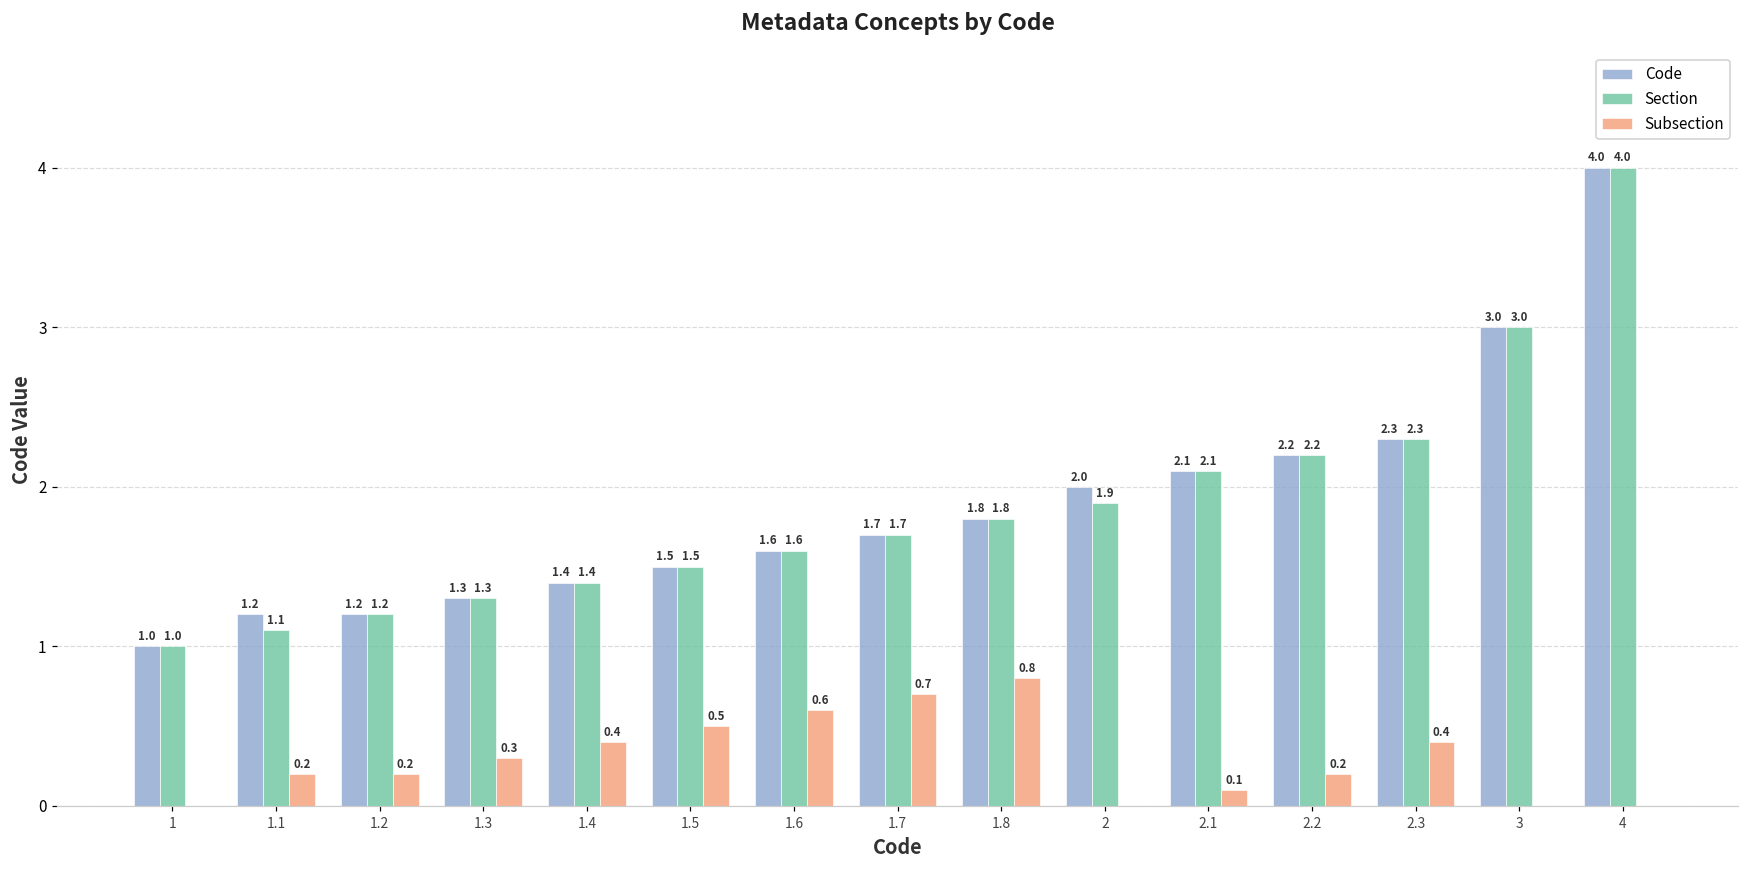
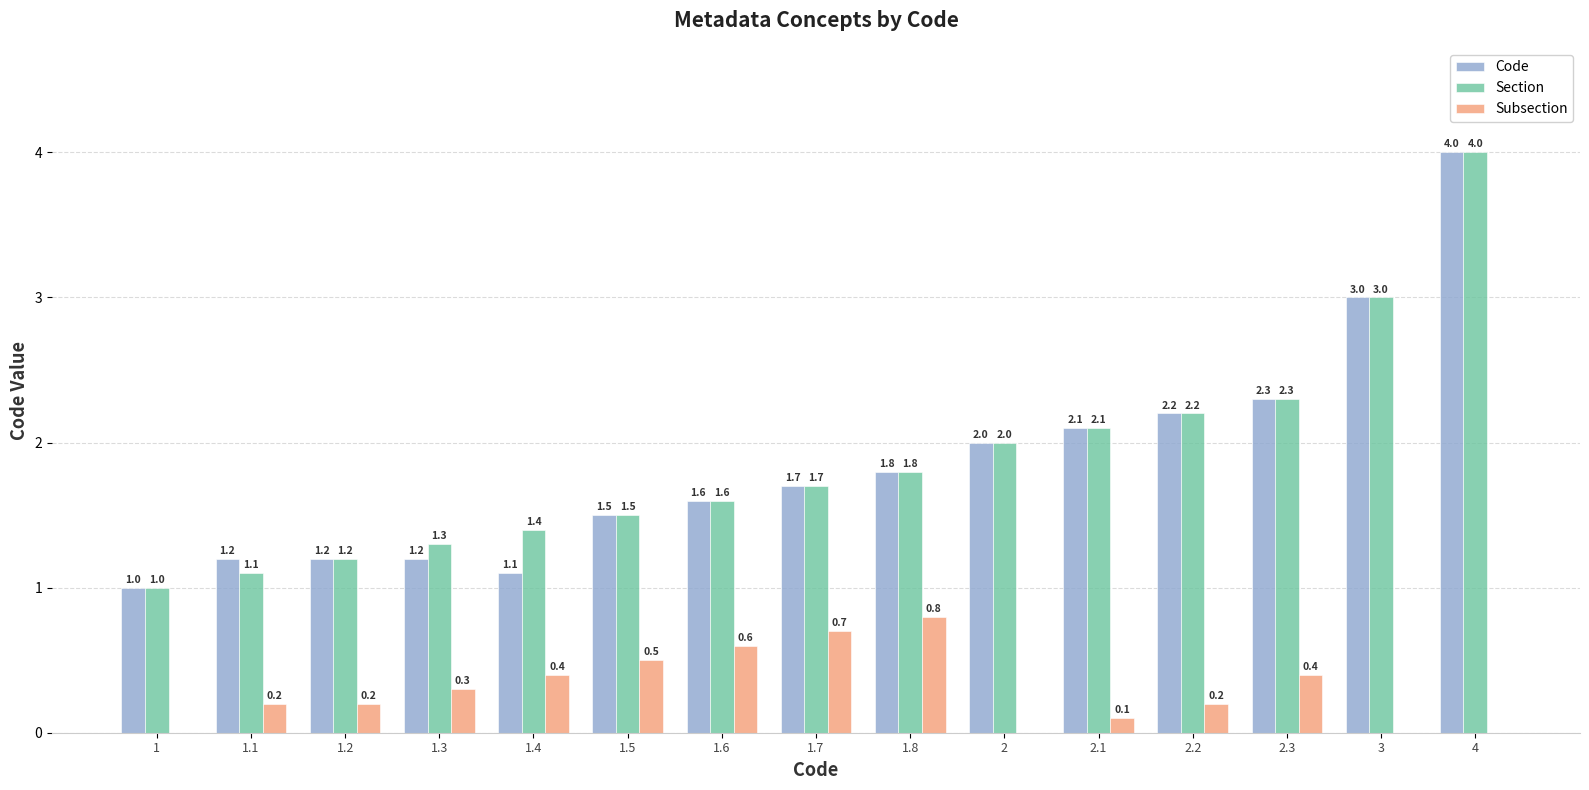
  {
    "Code": {
      "1": 1.0,
      "1.1": 1.2,
      "1.2": 1.2,
-     "1.3": 1.3,
-     "1.4": 1.4,
+     "1.3": 1.2,
+     "1.4": 1.1,
      "1.5": 1.5,
      "1.6": 1.6,
      "1.7": 1.7,
      "1.8": 1.8,
      "2": 2.0,
      "2.1": 2.1,
      "2.2": 2.2,
      "2.3": 2.3,
      "3": 3.0,
      "4": 4.0
    },
    "Section": {
      "1": 1.0,
      "1.1": 1.1,
      "1.2": 1.2,
      "1.3": 1.3,
      "1.4": 1.4,
      "1.5": 1.5,
      "1.6": 1.6,
      "1.7": 1.7,
      "1.8": 1.8,
-     "2": 1.9,
+     "2": 2.0,
      "2.1": 2.1,
      "2.2": 2.2,
      "2.3": 2.3,
      "3": 3.0,
      "4": 4.0
    },
    "Subsection": {
      "1.1": 0.2,
      "1.2": 0.2,
      "1.3": 0.3,
      "1.4": 0.4,
      "1.5": 0.5,
      "1.6": 0.6,
      "1.7": 0.7,
      "1.8": 0.8,
      "2.1": 0.1,
      "2.2": 0.2,
      "2.3": 0.4
    }
  }
